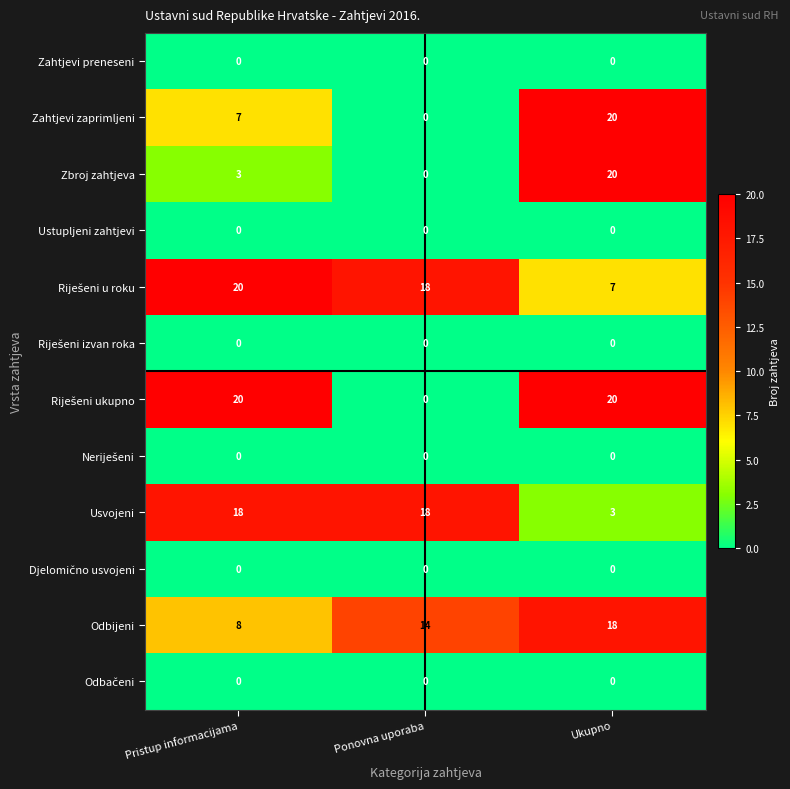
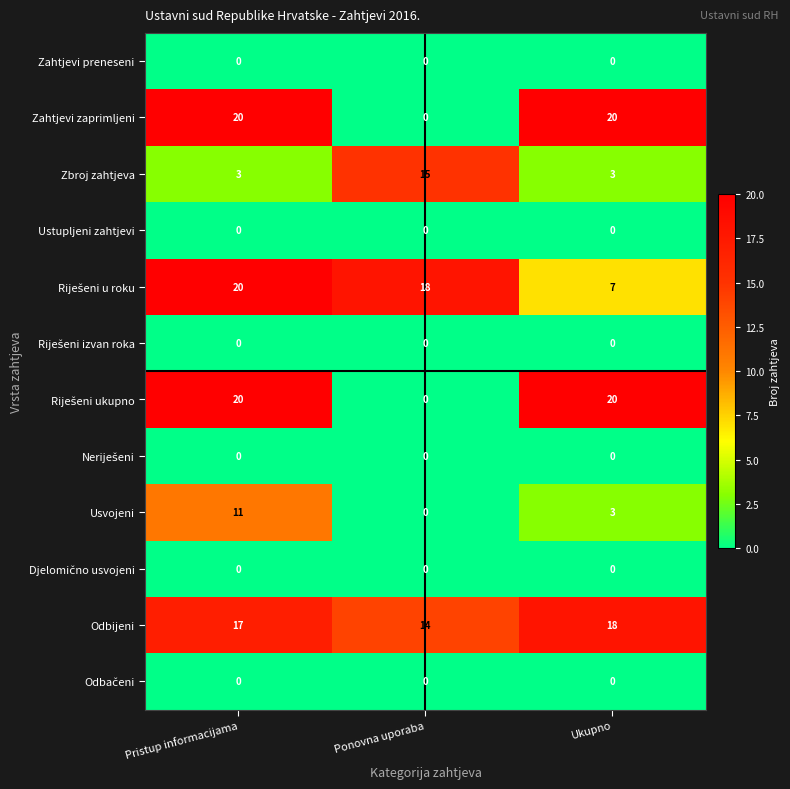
  {
    "Zahtjevi preneseni": {
      "Pristup informacijama": 0,
      "Ponovna uporaba": 0,
      "Ukupno": 0
    },
    "Zahtjevi zaprimljeni": {
-     "Pristup informacijama": 7,
+     "Pristup informacijama": 20,
      "Ponovna uporaba": 0,
      "Ukupno": 20
    },
    "Zbroj zahtjeva": {
      "Pristup informacijama": 3,
-     "Ponovna uporaba": 0,
-     "Ukupno": 20
+     "Ponovna uporaba": 15,
+     "Ukupno": 3
    },
    "Ustupljeni zahtjevi": {
      "Pristup informacijama": 0,
      "Ponovna uporaba": 0,
      "Ukupno": 0
    },
    "Riješeni u roku": {
      "Pristup informacijama": 20,
      "Ponovna uporaba": 18,
      "Ukupno": 7
    },
    "Riješeni izvan roka": {
      "Pristup informacijama": 0,
      "Ponovna uporaba": 0,
      "Ukupno": 0
    },
    "Riješeni ukupno": {
      "Pristup informacijama": 20,
      "Ponovna uporaba": 0,
      "Ukupno": 20
    },
    "Neriješeni": {
      "Pristup informacijama": 0,
      "Ponovna uporaba": 0,
      "Ukupno": 0
    },
    "Usvojeni": {
-     "Pristup informacijama": 18,
-     "Ponovna uporaba": 18,
+     "Pristup informacijama": 11,
+     "Ponovna uporaba": 0,
      "Ukupno": 3
    },
    "Djelomično usvojeni": {
      "Pristup informacijama": 0,
      "Ponovna uporaba": 0,
      "Ukupno": 0
    },
    "Odbijeni": {
-     "Pristup informacijama": 8,
+     "Pristup informacijama": 17,
      "Ponovna uporaba": 14,
      "Ukupno": 18
    },
    "Odbačeni": {
      "Pristup informacijama": 0,
      "Ponovna uporaba": 0,
      "Ukupno": 0
    }
  }
